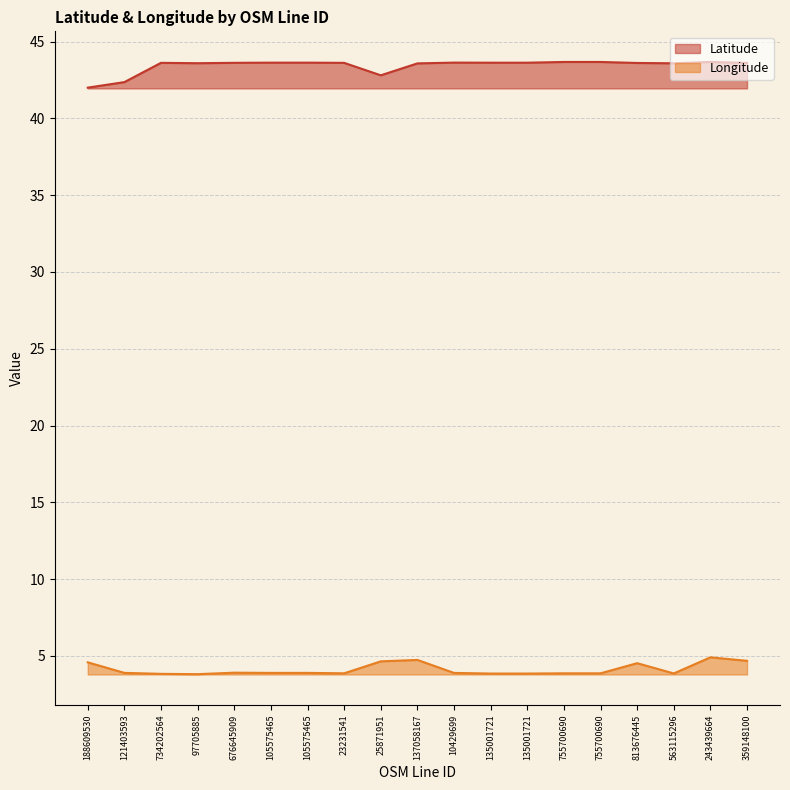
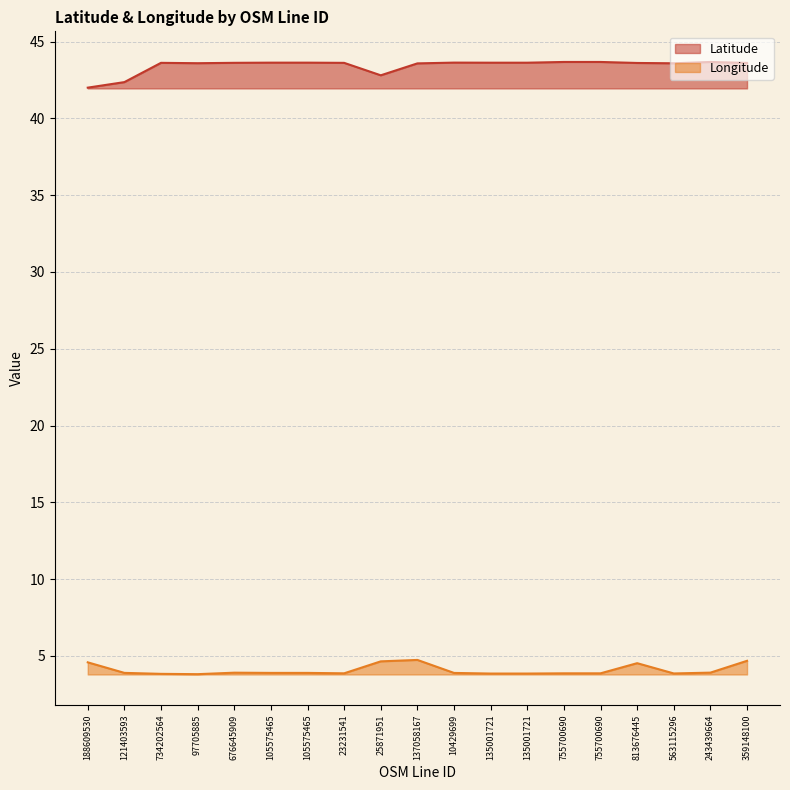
  {
    "Latitude": {
      "188609530": 42.0,
      "121403593": 42.4,
      "734202564": 43.6,
      "97705885": 43.6,
      "676645909": 43.6,
      "23231541": 43.6,
      "25871951": 42.8,
      "137058167": 43.6,
      "10429699": 43.6,
      "813676445": 43.6
    },
    "Longitude": {
      "188609530": 4.6,
      "121403593": 3.9,
      "734202564": 3.8,
      "97705885": 3.8,
      "676645909": 3.9,
      "23231541": 3.9,
      "25871951": 4.6,
      "137058167": 4.7,
      "10429699": 3.9,
      "813676445": 4.5,
      "563115296": 3.9,
-     "243439664": 4.9,
+     "243439664": 3.9,
      "359148100": 4.7
    }
  }
